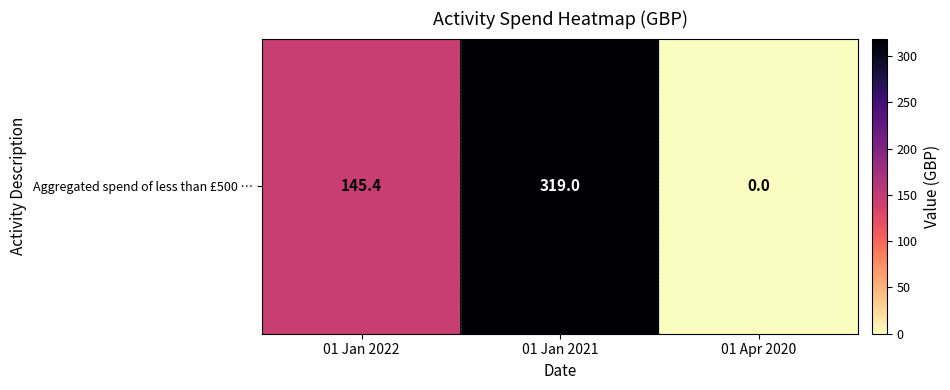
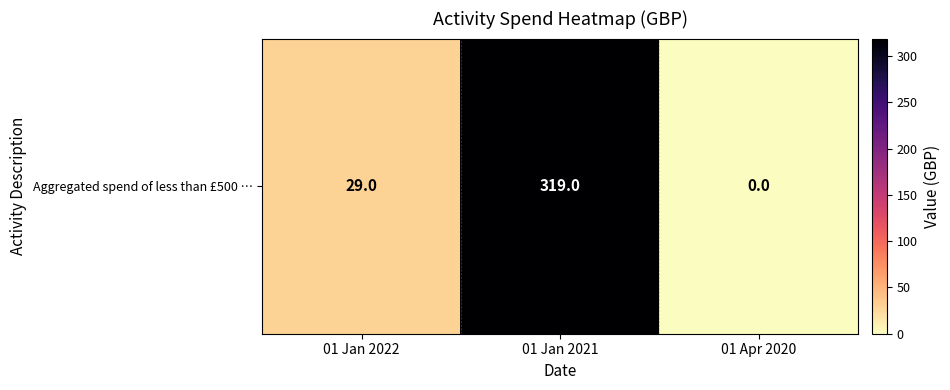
  {
    "Aggregated spend of less than £500 …": {
-     "01 Jan 2022": 145.4,
+     "01 Jan 2022": 29.0,
      "01 Jan 2021": 319.0,
      "01 Apr 2020": 0.0
    }
  }
